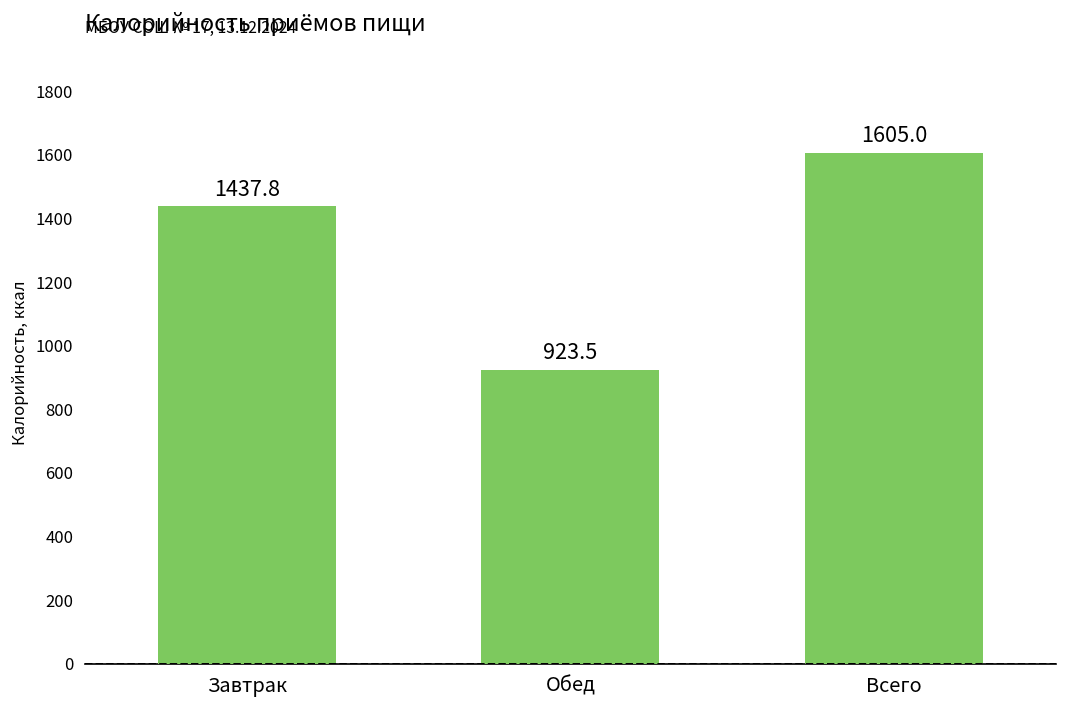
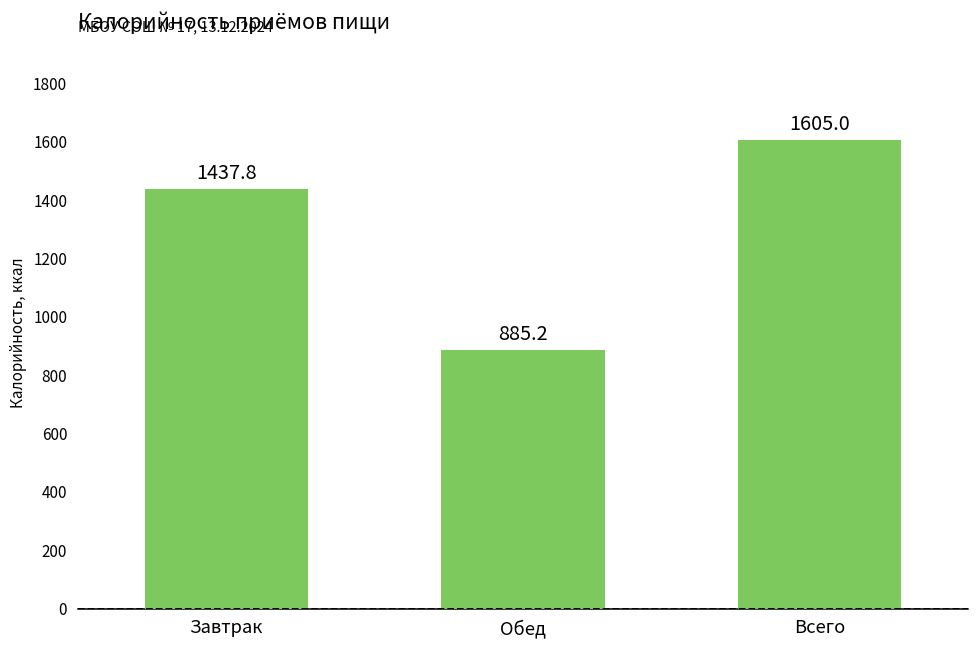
  {
    "Завтрак": 1437.8,
-   "Обед": 923.5,
+   "Обед": 885.2,
    "Всего": 1605.0
  }
